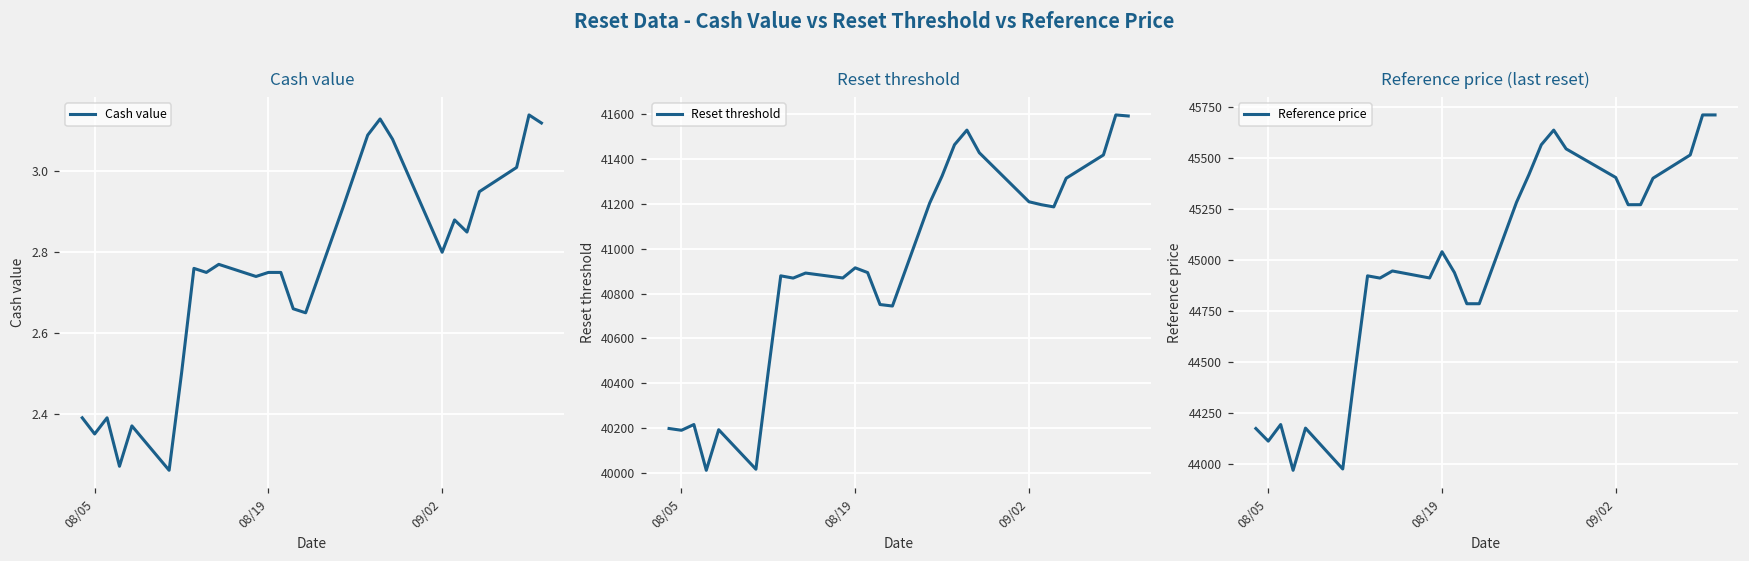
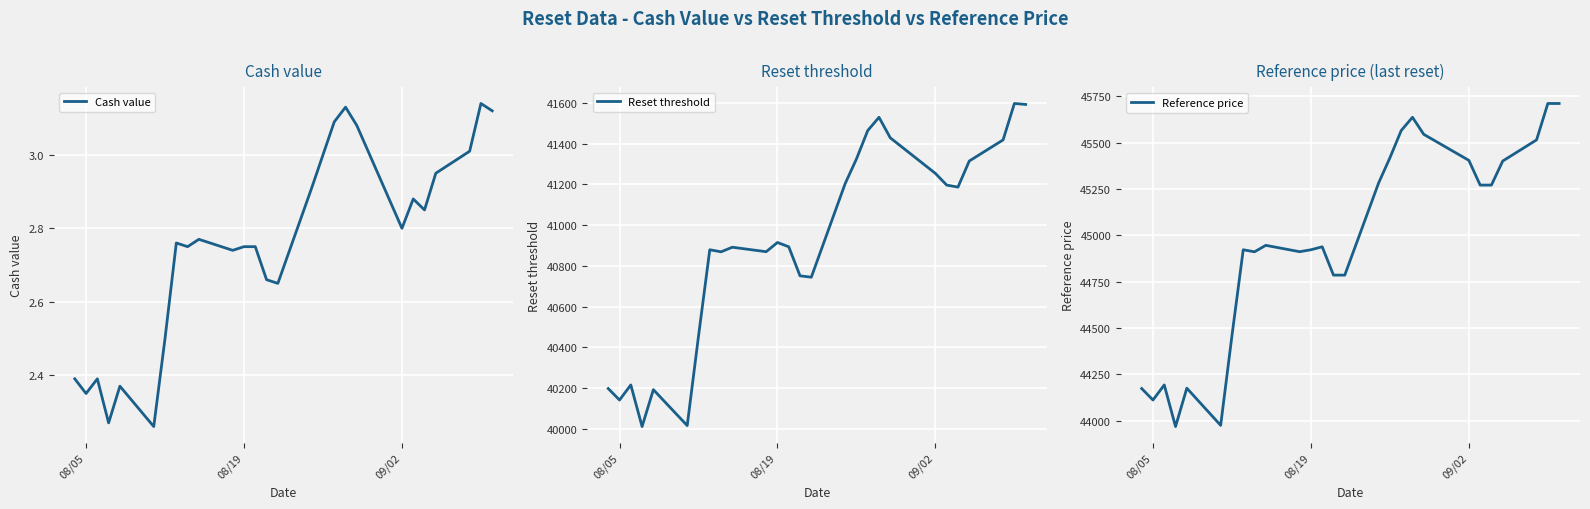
  {
    "Cash value": {
      "08/05": 2.35,
      "08/19": 2.75,
      "09/02": 2.80
    },
    "Reset threshold": {
-     "08/05": 40190,
+     "08/05": 40140,
      "08/19": 40910,
-     "09/02": 41210
+     "09/02": 41250
    },
    "Reference price (last reset)": {
      "08/05": 44110,
-     "08/19": 45040,
+     "08/19": 44920,
      "09/02": 45400
    }
  }
